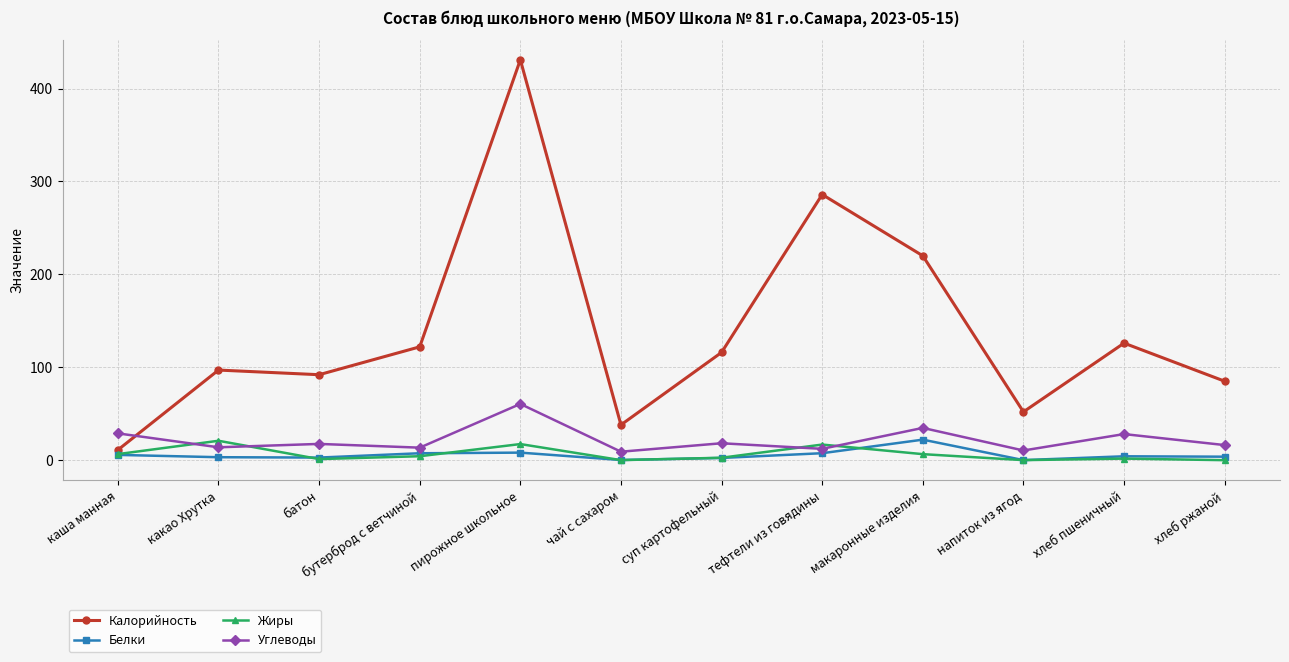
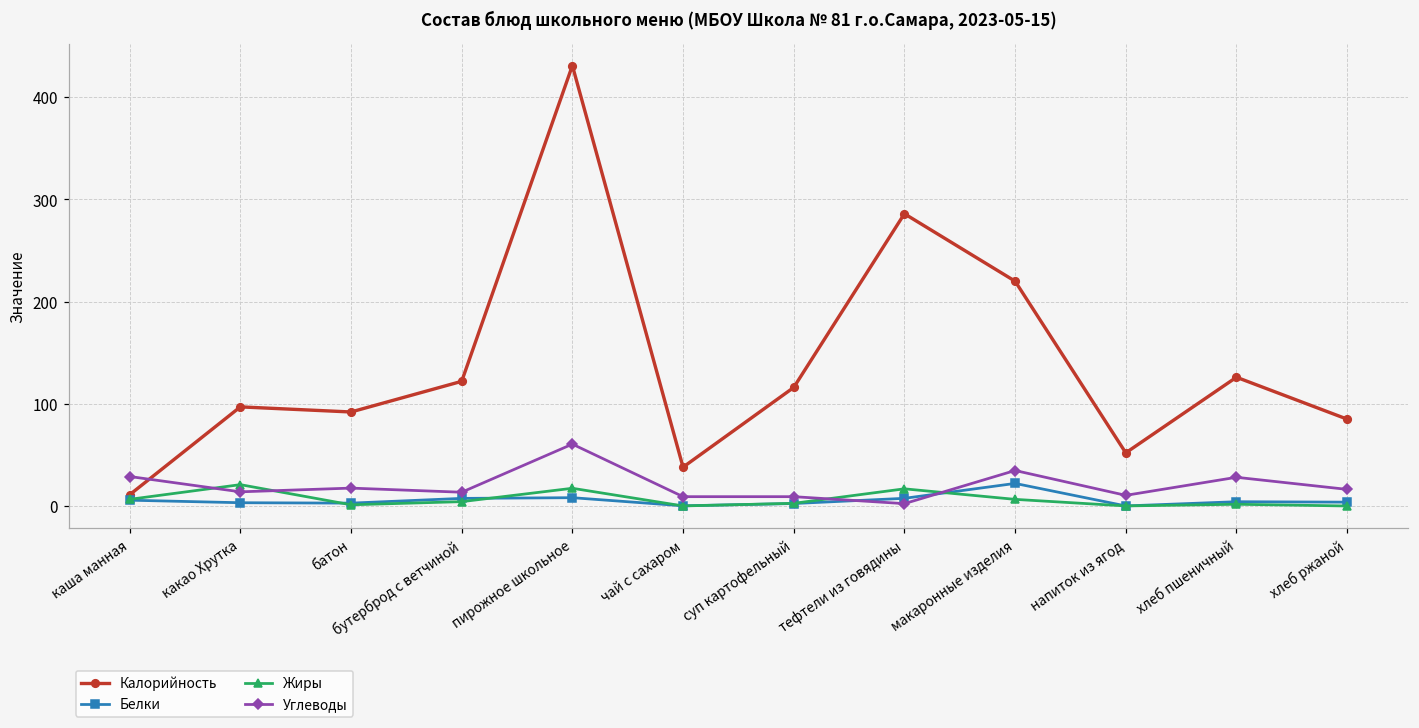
  {
    "Калорийность": {
      "каша манная": 10,
      "какао Хрутка": 100,
      "батон": 90,
      "бутерброд с ветчиной": 120,
      "пирожное школьное": 430,
      "чай с сахаром": 40,
      "суп картофельный": 120,
      "тефтели из говядины": 290,
      "макаронные изделия": 220,
      "напиток из ягод": 50,
      "хлеб пшеничный": 130,
      "хлеб ржаной": 90
    },
    "Белки": {
      "какао Хрутка": 0,
      "бутерброд с ветчиной": 10,
      "пирожное школьное": 10,
      "тефтели из говядины": 10,
      "макаронные изделия": 20,
      "хлеб ржаной": 0
    },
    "Жиры": {
      "какао Хрутка": 20,
      "бутерброд с ветчиной": 0,
      "пирожное школьное": 20,
      "тефтели из говядины": 20,
      "макаронные изделия": 10,
      "хлеб ржаной": 0
    },
    "Углеводы": {
      "каша манная": 30,
      "какао Хрутка": 10,
      "батон": 20,
      "бутерброд с ветчиной": 10,
      "пирожное школьное": 60,
      "чай с сахаром": 10,
-     "суп картофельный": 20,
-     "тефтели из говядины": 10,
+     "суп картофельный": 10,
+     "тефтели из говядины": 0,
      "макаронные изделия": 30,
      "напиток из ягод": 10,
      "хлеб пшеничный": 30,
      "хлеб ржаной": 20
    }
  }
